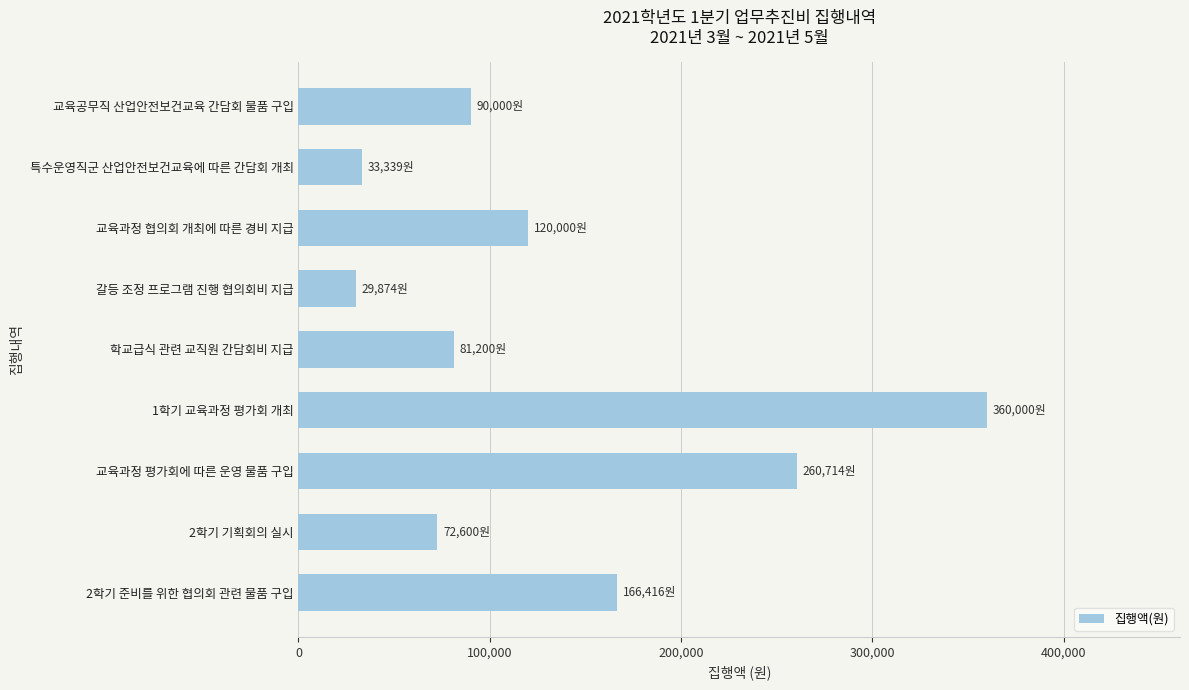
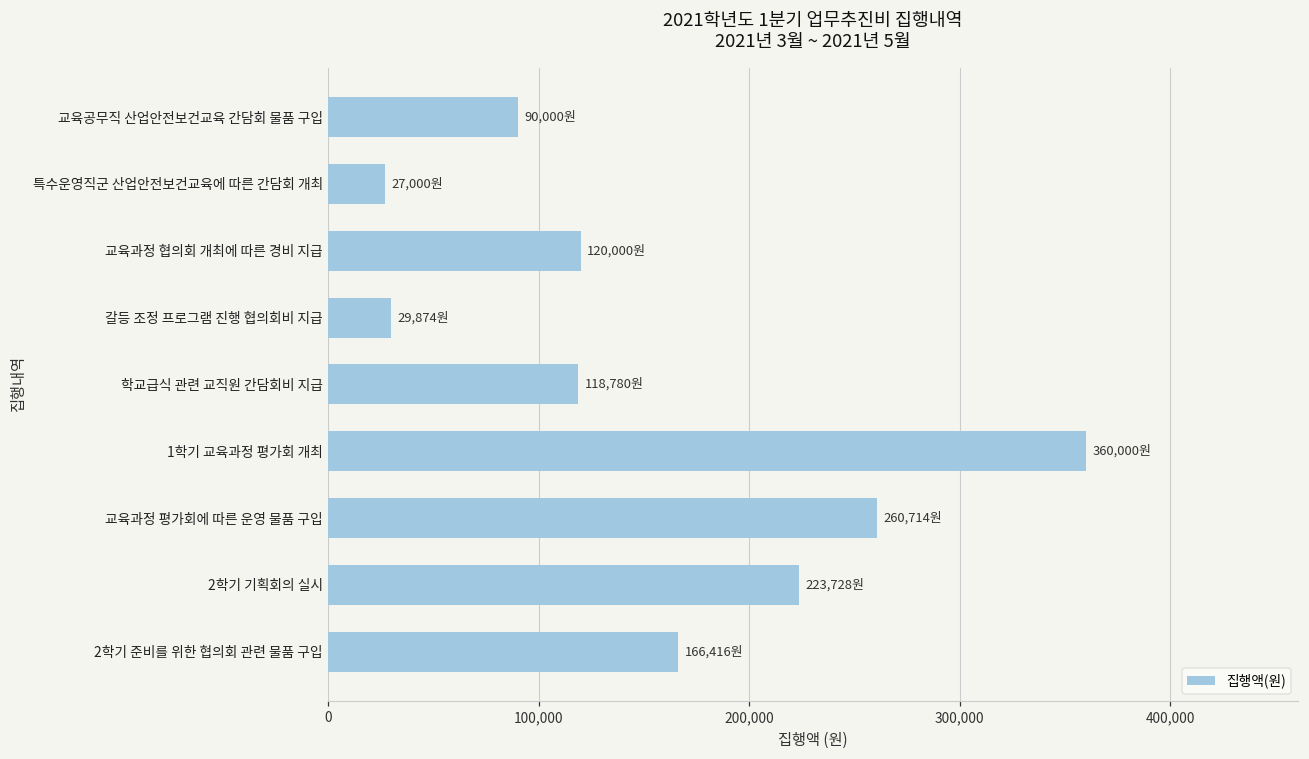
  {
    "교육공무직 산업안전보건교육 간담회 물품 구입": "90,000원",
-   "특수운영직군 산업안전보건교육에 따른 간담회 개최": "33,339원",
+   "특수운영직군 산업안전보건교육에 따른 간담회 개최": "27,000원",
    "교육과정 협의회 개최에 따른 경비 지급": "120,000원",
    "갈등 조정 프로그램 진행 협의회비 지급": "29,874원",
-   "학교급식 관련 교직원 간담회비 지급": "81,200원",
+   "학교급식 관련 교직원 간담회비 지급": "118,780원",
    "1학기 교육과정 평가회 개최": "360,000원",
    "교육과정 평가회에 따른 운영 물품 구입": "260,714원",
-   "2학기 기획회의 실시": "72,600원",
+   "2학기 기획회의 실시": "223,728원",
    "2학기 준비를 위한 협의회 관련 물품 구입": "166,416원"
  }
